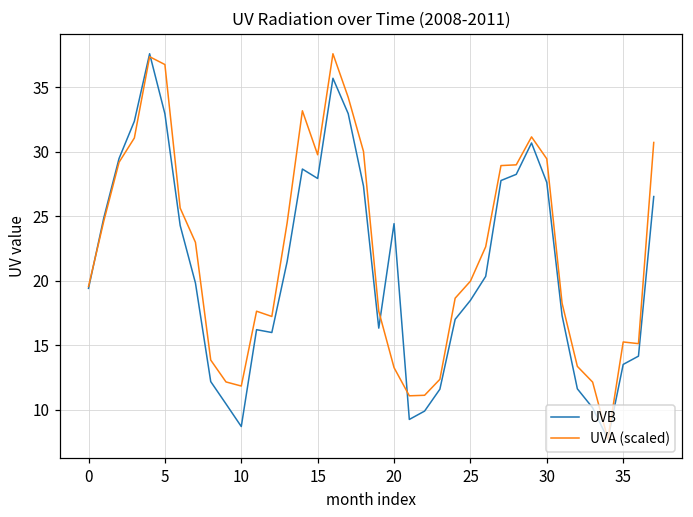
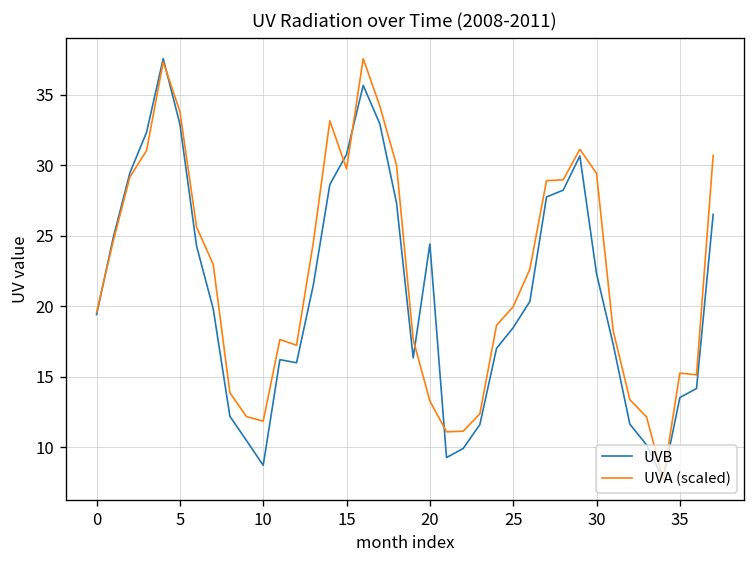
  {
    "UVB": {
      "5": 32.9,
      "10": 8.7,
-     "15": 27.9,
+     "15": 30.8,
      "20": 24.4,
      "25": 18.5,
-     "30": 27.6,
+     "30": 22.3,
      "35": 13.5
    },
    "UVA (scaled)": {
-     "5": 36.7,
+     "5": 33.8,
      "10": 11.8,
      "15": 29.8,
      "20": 13.3,
      "25": 20.0,
      "30": 29.4,
      "35": 15.3
    }
  }
